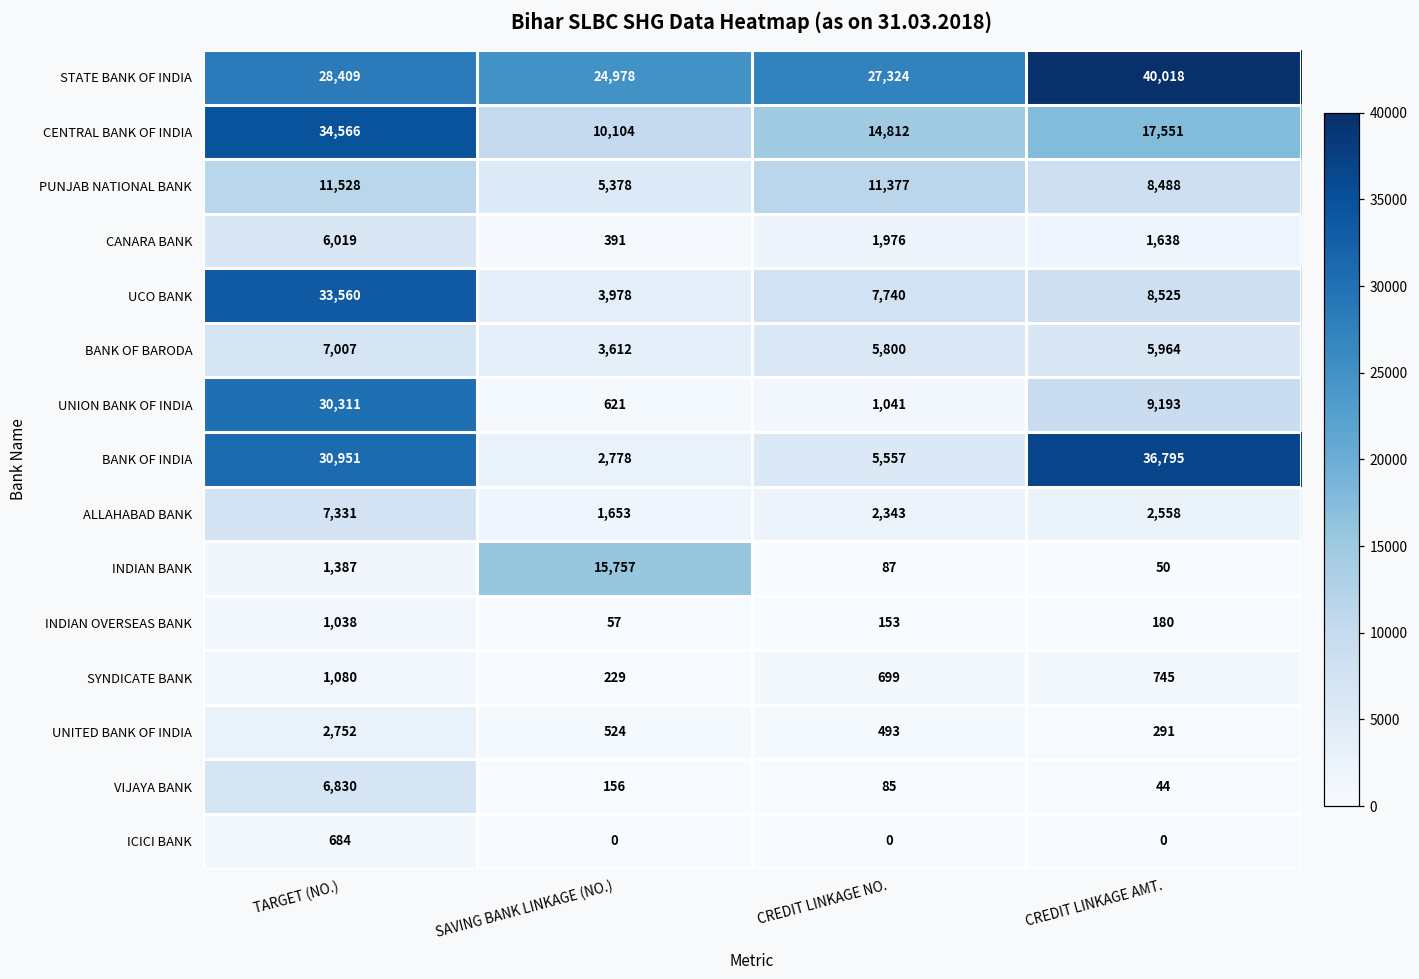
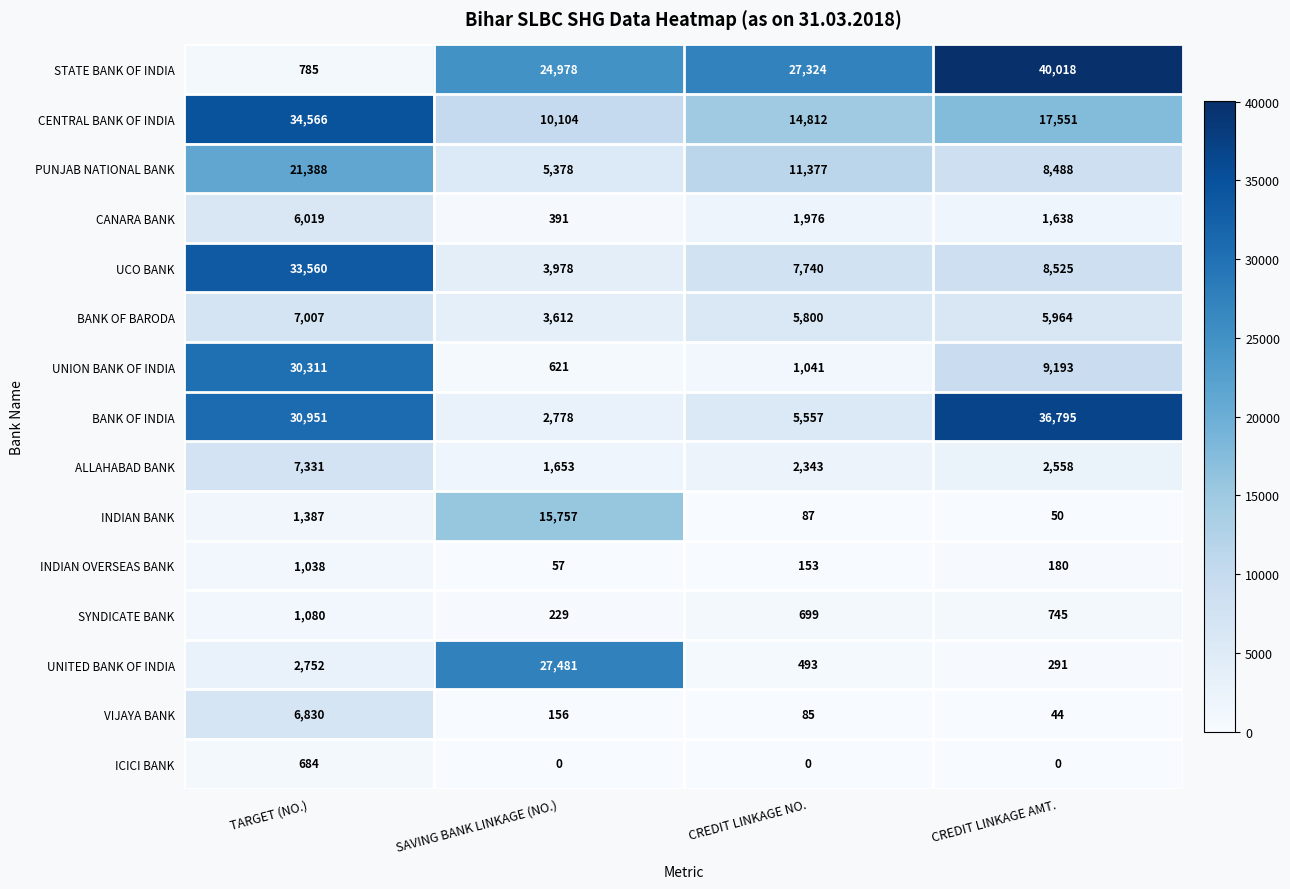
  {
    "STATE BANK OF INDIA": {
-     "TARGET (NO.)": "28,409",
+     "TARGET (NO.)": "785",
      "SAVING BANK LINKAGE (NO.)": "24,978",
      "CREDIT LINKAGE NO.": "27,324",
      "CREDIT LINKAGE AMT.": "40,018"
    },
    "CENTRAL BANK OF INDIA": {
      "TARGET (NO.)": "34,566",
      "SAVING BANK LINKAGE (NO.)": "10,104",
      "CREDIT LINKAGE NO.": "14,812",
      "CREDIT LINKAGE AMT.": "17,551"
    },
    "PUNJAB NATIONAL BANK": {
-     "TARGET (NO.)": "11,528",
+     "TARGET (NO.)": "21,388",
      "SAVING BANK LINKAGE (NO.)": "5,378",
      "CREDIT LINKAGE NO.": "11,377",
      "CREDIT LINKAGE AMT.": "8,488"
    },
    "CANARA BANK": {
      "TARGET (NO.)": "6,019",
      "SAVING BANK LINKAGE (NO.)": "391",
      "CREDIT LINKAGE NO.": "1,976",
      "CREDIT LINKAGE AMT.": "1,638"
    },
    "UCO BANK": {
      "TARGET (NO.)": "33,560",
      "SAVING BANK LINKAGE (NO.)": "3,978",
      "CREDIT LINKAGE NO.": "7,740",
      "CREDIT LINKAGE AMT.": "8,525"
    },
    "BANK OF BARODA": {
      "TARGET (NO.)": "7,007",
      "SAVING BANK LINKAGE (NO.)": "3,612",
      "CREDIT LINKAGE NO.": "5,800",
      "CREDIT LINKAGE AMT.": "5,964"
    },
    "UNION BANK OF INDIA": {
      "TARGET (NO.)": "30,311",
      "SAVING BANK LINKAGE (NO.)": "621",
      "CREDIT LINKAGE NO.": "1,041",
      "CREDIT LINKAGE AMT.": "9,193"
    },
    "BANK OF INDIA": {
      "TARGET (NO.)": "30,951",
      "SAVING BANK LINKAGE (NO.)": "2,778",
      "CREDIT LINKAGE NO.": "5,557",
      "CREDIT LINKAGE AMT.": "36,795"
    },
    "ALLAHABAD BANK": {
      "TARGET (NO.)": "7,331",
      "SAVING BANK LINKAGE (NO.)": "1,653",
      "CREDIT LINKAGE NO.": "2,343",
      "CREDIT LINKAGE AMT.": "2,558"
    },
    "INDIAN BANK": {
      "TARGET (NO.)": "1,387",
      "SAVING BANK LINKAGE (NO.)": "15,757",
      "CREDIT LINKAGE NO.": "87",
      "CREDIT LINKAGE AMT.": "50"
    },
    "INDIAN OVERSEAS BANK": {
      "TARGET (NO.)": "1,038",
      "SAVING BANK LINKAGE (NO.)": "57",
      "CREDIT LINKAGE NO.": "153",
      "CREDIT LINKAGE AMT.": "180"
    },
    "SYNDICATE BANK": {
      "TARGET (NO.)": "1,080",
      "SAVING BANK LINKAGE (NO.)": "229",
      "CREDIT LINKAGE NO.": "699",
      "CREDIT LINKAGE AMT.": "745"
    },
    "UNITED BANK OF INDIA": {
      "TARGET (NO.)": "2,752",
-     "SAVING BANK LINKAGE (NO.)": "524",
+     "SAVING BANK LINKAGE (NO.)": "27,481",
      "CREDIT LINKAGE NO.": "493",
      "CREDIT LINKAGE AMT.": "291"
    },
    "VIJAYA BANK": {
      "TARGET (NO.)": "6,830",
      "SAVING BANK LINKAGE (NO.)": "156",
      "CREDIT LINKAGE NO.": "85",
      "CREDIT LINKAGE AMT.": "44"
    },
    "ICICI BANK": {
      "TARGET (NO.)": "684",
      "SAVING BANK LINKAGE (NO.)": "0",
      "CREDIT LINKAGE NO.": "0",
      "CREDIT LINKAGE AMT.": "0"
    }
  }
